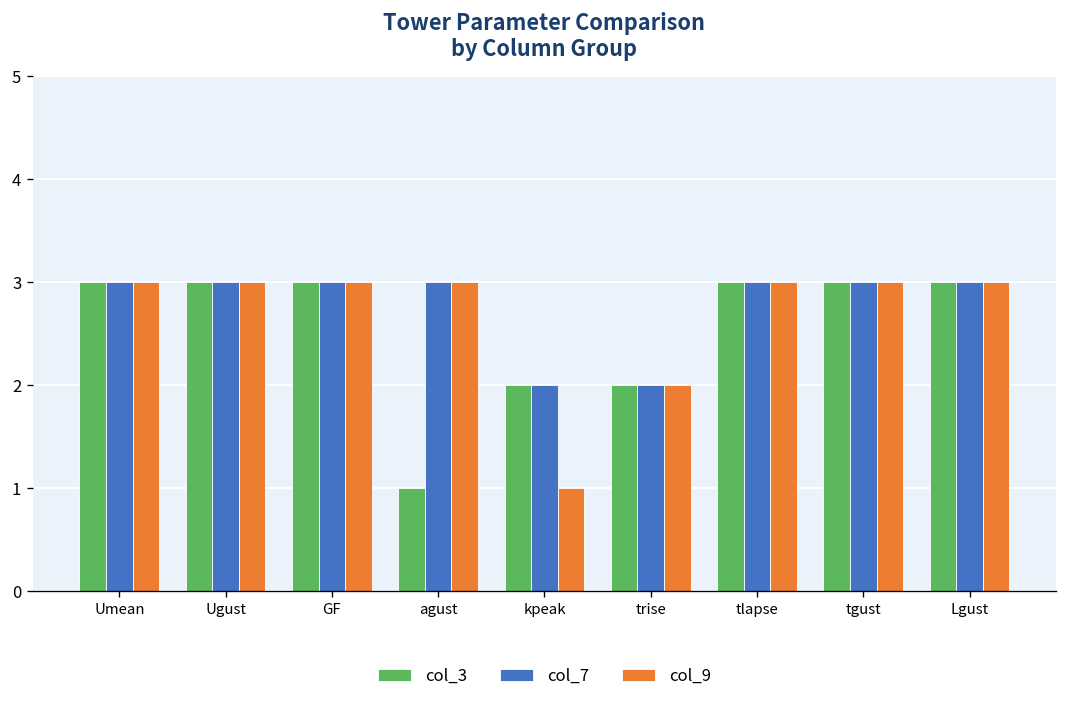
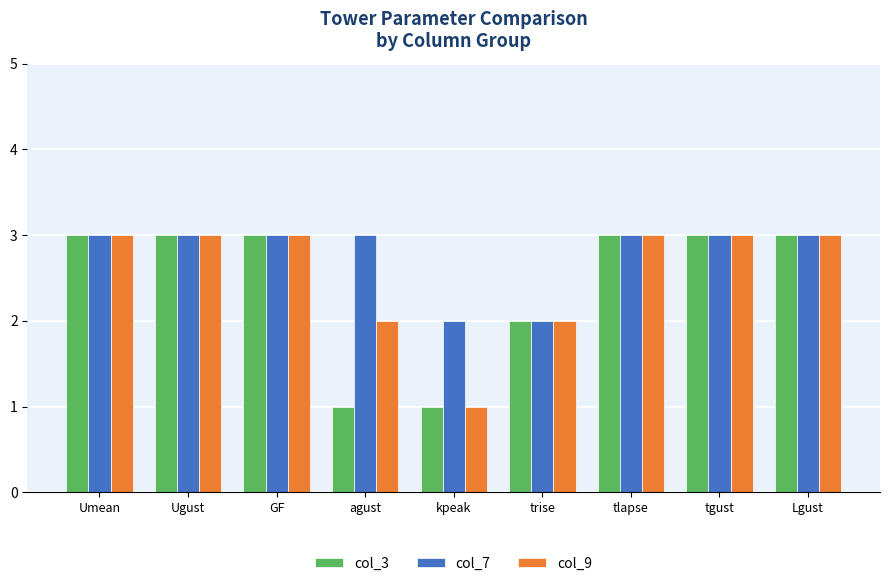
  {
    "col_3": {
      "Umean": 3,
      "Ugust": 3,
      "GF": 3,
      "agust": 1,
-     "kpeak": 2,
+     "kpeak": 1,
      "trise": 2,
      "tlapse": 3,
      "tgust": 3,
      "Lgust": 3
    },
    "col_7": {
      "Umean": 3,
      "Ugust": 3,
      "GF": 3,
      "agust": 3,
      "kpeak": 2,
      "trise": 2,
      "tlapse": 3,
      "tgust": 3,
      "Lgust": 3
    },
    "col_9": {
      "Umean": 3,
      "Ugust": 3,
      "GF": 3,
-     "agust": 3,
+     "agust": 2,
      "kpeak": 1,
      "trise": 2,
      "tlapse": 3,
      "tgust": 3,
      "Lgust": 3
    }
  }
